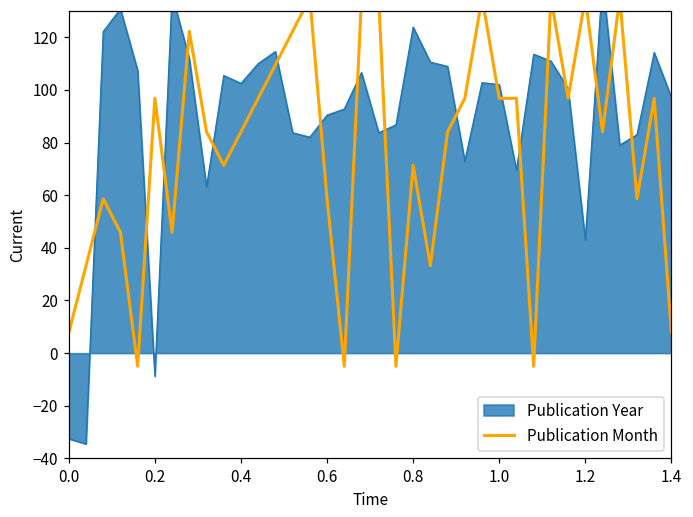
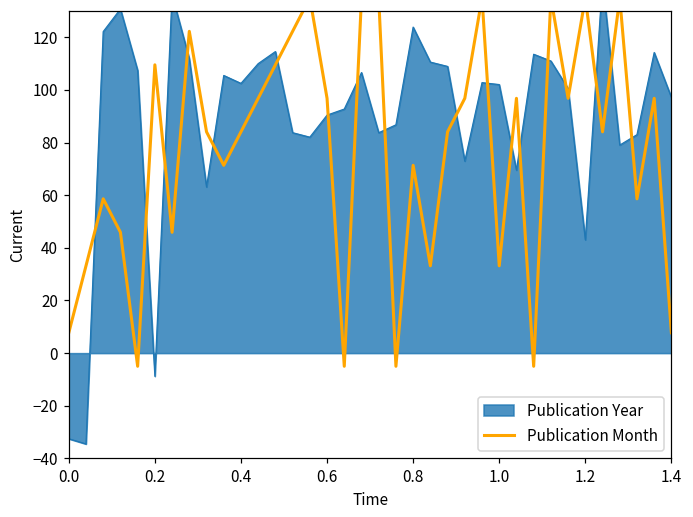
  {
    "Publication Month": {
      "0.0": 8,
-     "0.2": 97,
+     "0.2": 110,
      "0.4": 84,
-     "0.6": 59,
+     "0.6": 97,
      "0.8": 71,
-     "1.0": 97,
+     "1.0": 33,
      "1.4": 8
    }
  }
